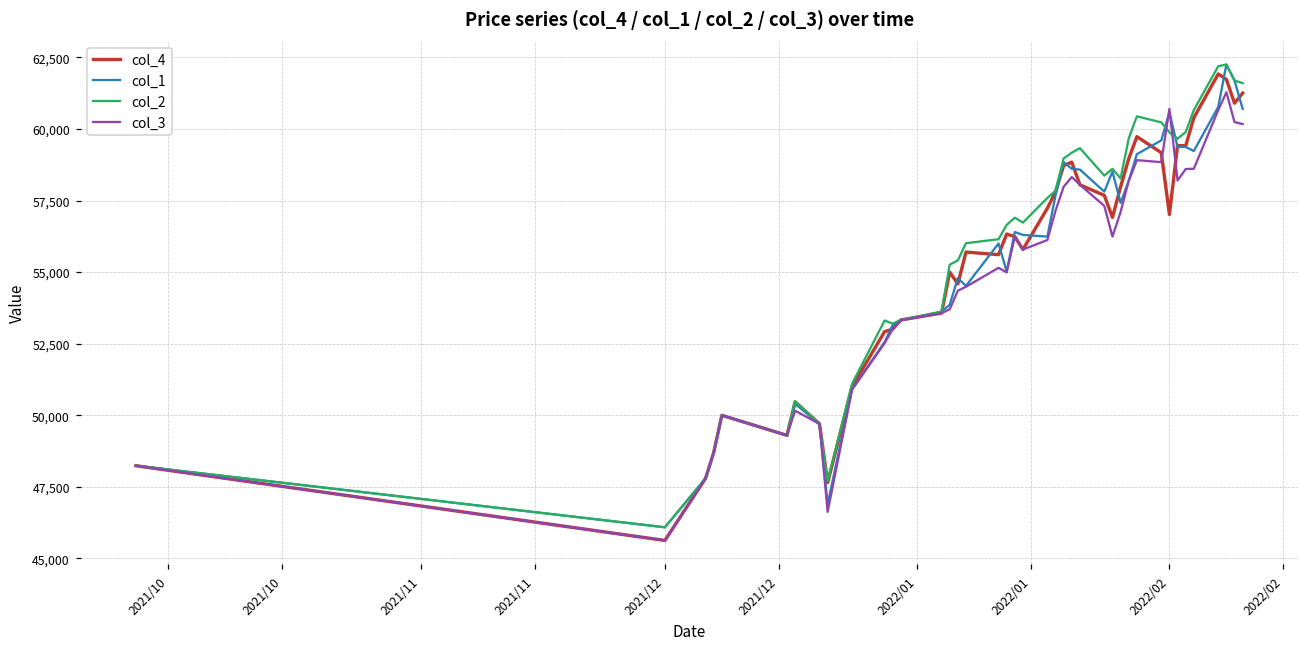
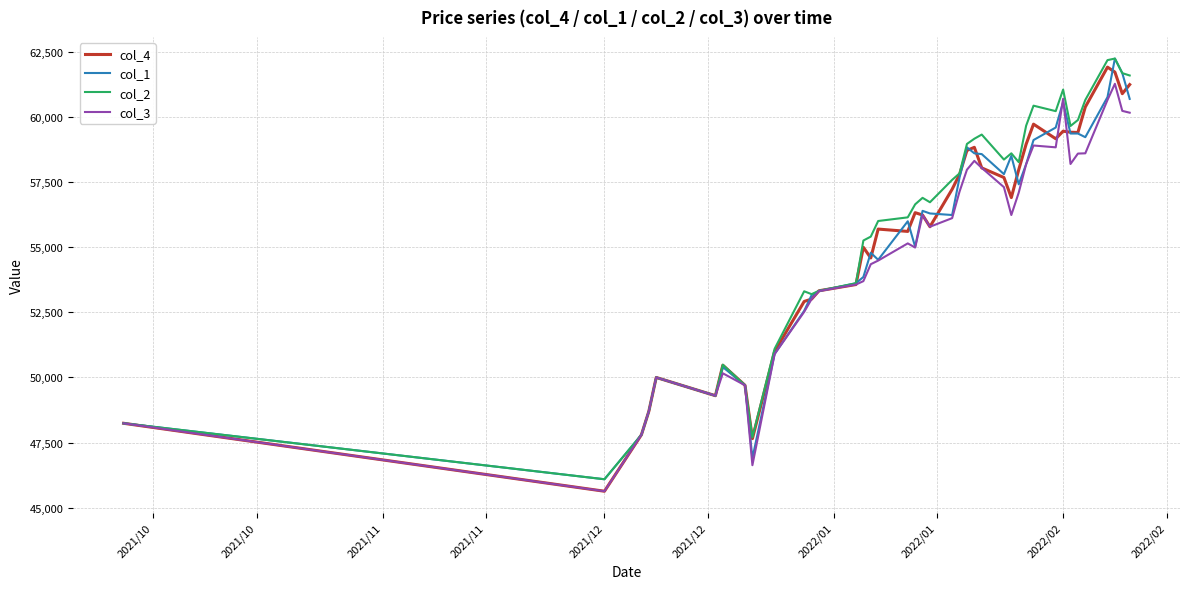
  {
    "col_4": {
-     "2022/02": "57,000"
+     "2022/02": "59,500"
    },
    "col_1": {
      "2022/02": "60,600"
    },
    "col_2": {
-     "2022/02": "59,900"
+     "2022/02": "61,100"
    },
    "col_3": {
      "2022/02": "60,700"
    }
  }
